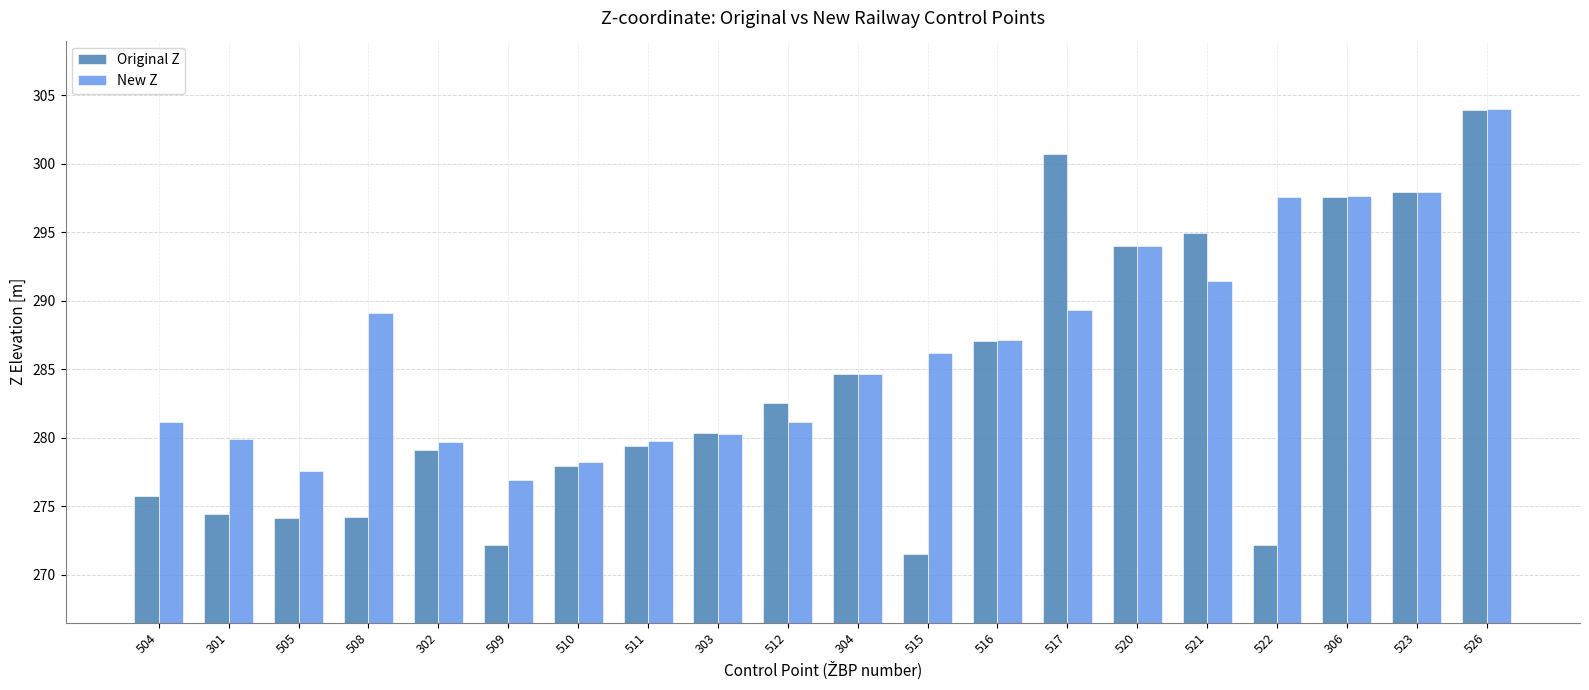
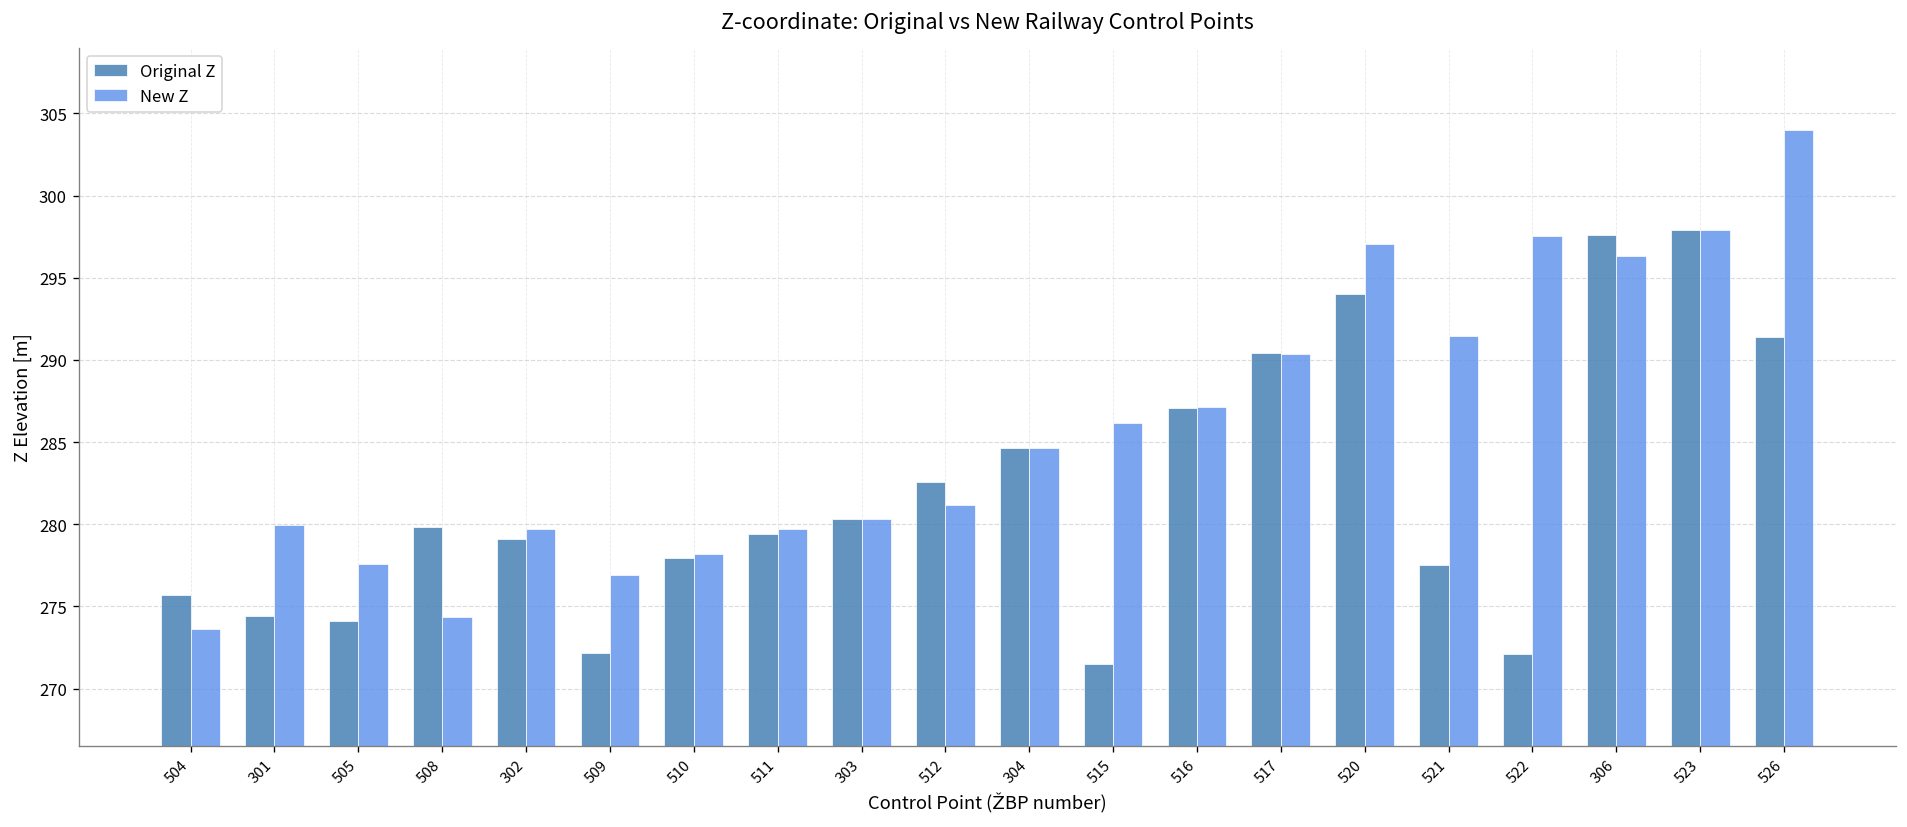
  {
    "Original Z": {
      "504": 275.7,
      "301": 274.4,
      "505": 274.1,
-     "508": 274.2,
+     "508": 279.8,
      "302": 279.1,
      "509": 272.2,
      "510": 277.9,
      "511": 279.4,
      "303": 280.3,
      "512": 282.6,
      "304": 284.7,
      "515": 271.5,
      "516": 287.1,
-     "517": 300.7,
+     "517": 290.4,
      "520": 294.0,
-     "521": 295.0,
+     "521": 277.5,
      "522": 272.1,
      "306": 297.6,
      "523": 297.9,
-     "526": 303.9
+     "526": 291.4
    },
    "New Z": {
-     "504": 281.1,
+     "504": 273.6,
      "301": 279.9,
      "505": 277.6,
-     "508": 289.1,
+     "508": 274.3,
      "302": 279.7,
      "509": 276.9,
      "510": 278.2,
      "511": 279.7,
      "303": 280.3,
      "512": 281.1,
      "304": 284.7,
      "515": 286.2,
      "516": 287.1,
-     "517": 289.3,
-     "520": 294.0,
+     "517": 290.4,
+     "520": 297.0,
      "521": 291.5,
      "522": 297.6,
-     "306": 297.7,
+     "306": 296.4,
      "523": 297.9,
      "526": 304.0
    }
  }
